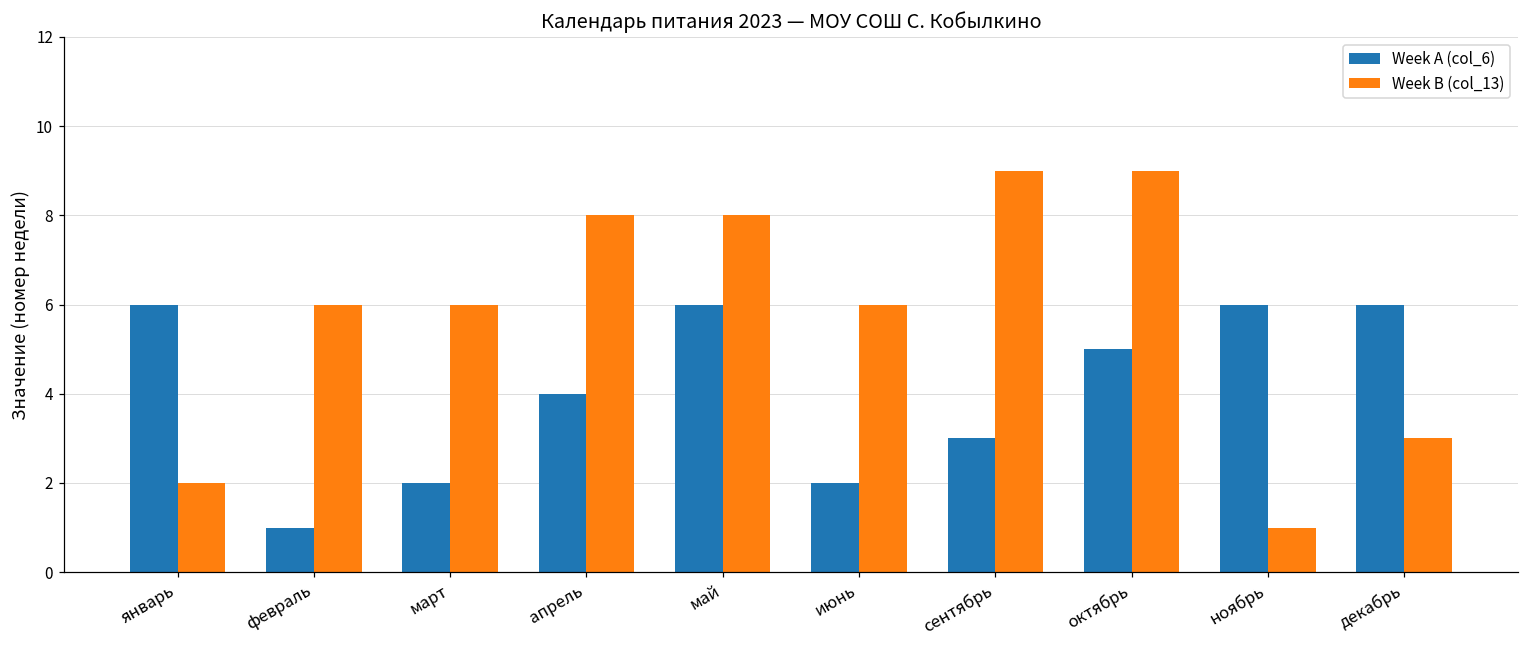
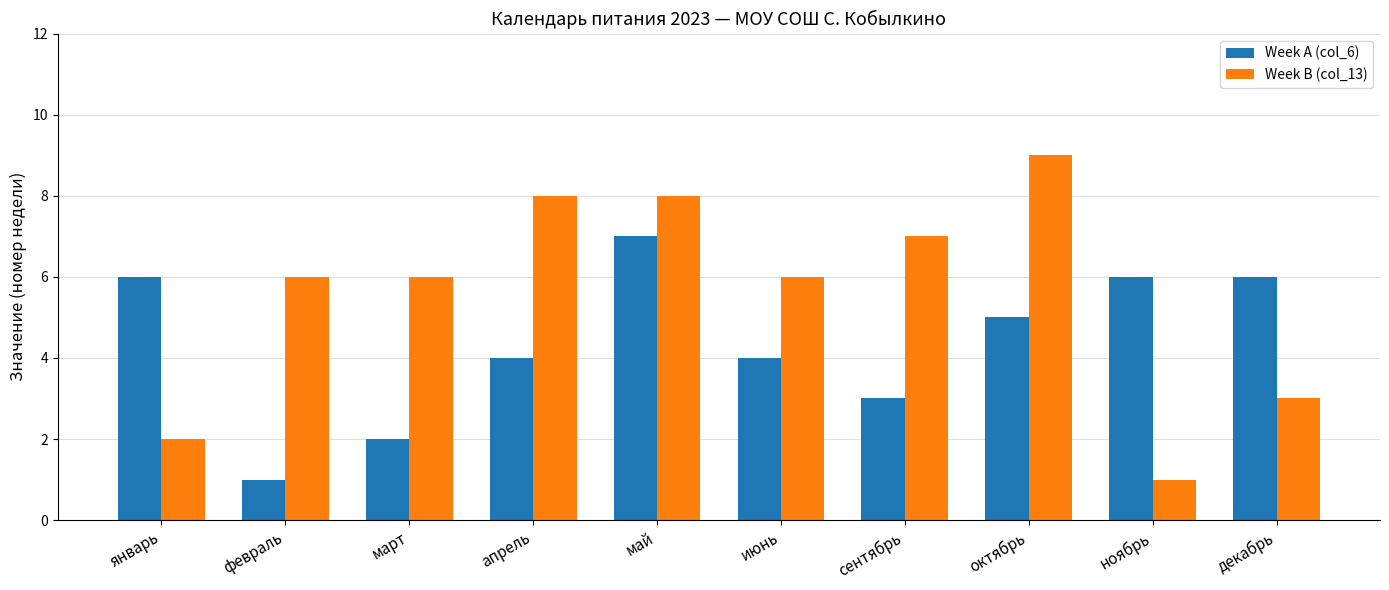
  {
    "Week A (col_6)": {
      "январь": 6,
      "февраль": 1,
      "март": 2,
      "апрель": 4,
-     "май": 6,
-     "июнь": 2,
+     "май": 7,
+     "июнь": 4,
      "сентябрь": 3,
      "октябрь": 5,
      "ноябрь": 6,
      "декабрь": 6
    },
    "Week B (col_13)": {
      "январь": 2,
      "февраль": 6,
      "март": 6,
      "апрель": 8,
      "май": 8,
      "июнь": 6,
-     "сентябрь": 9,
+     "сентябрь": 7,
      "октябрь": 9,
      "ноябрь": 1,
      "декабрь": 3
    }
  }
